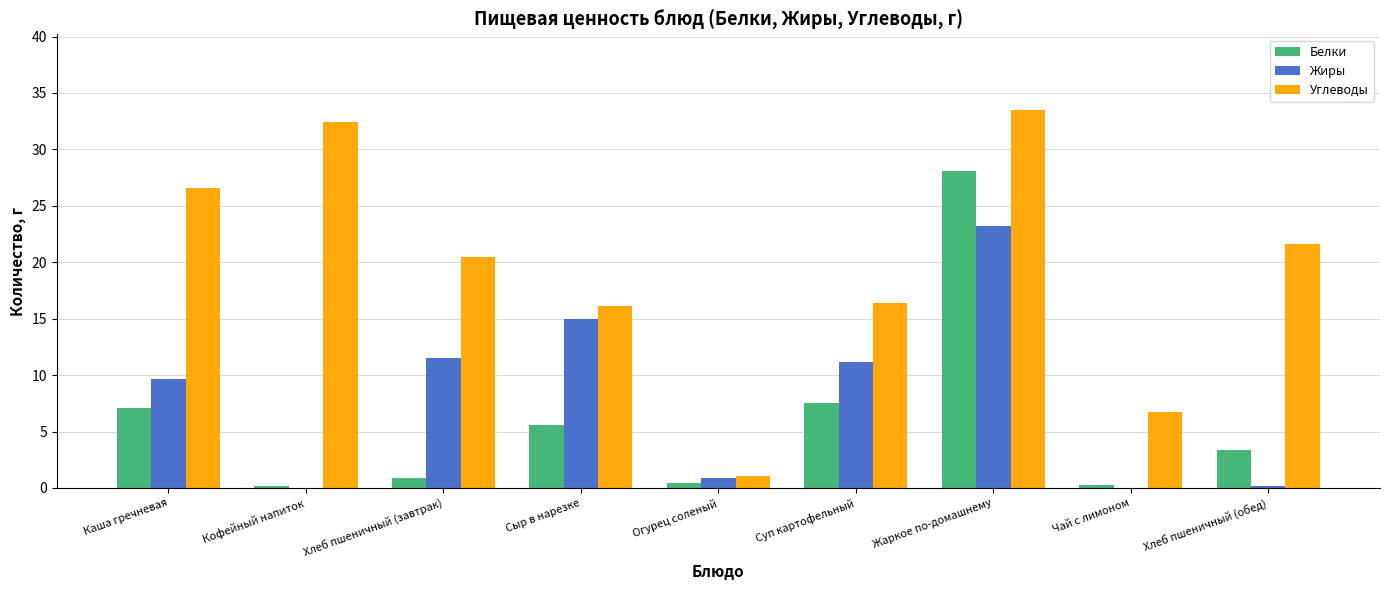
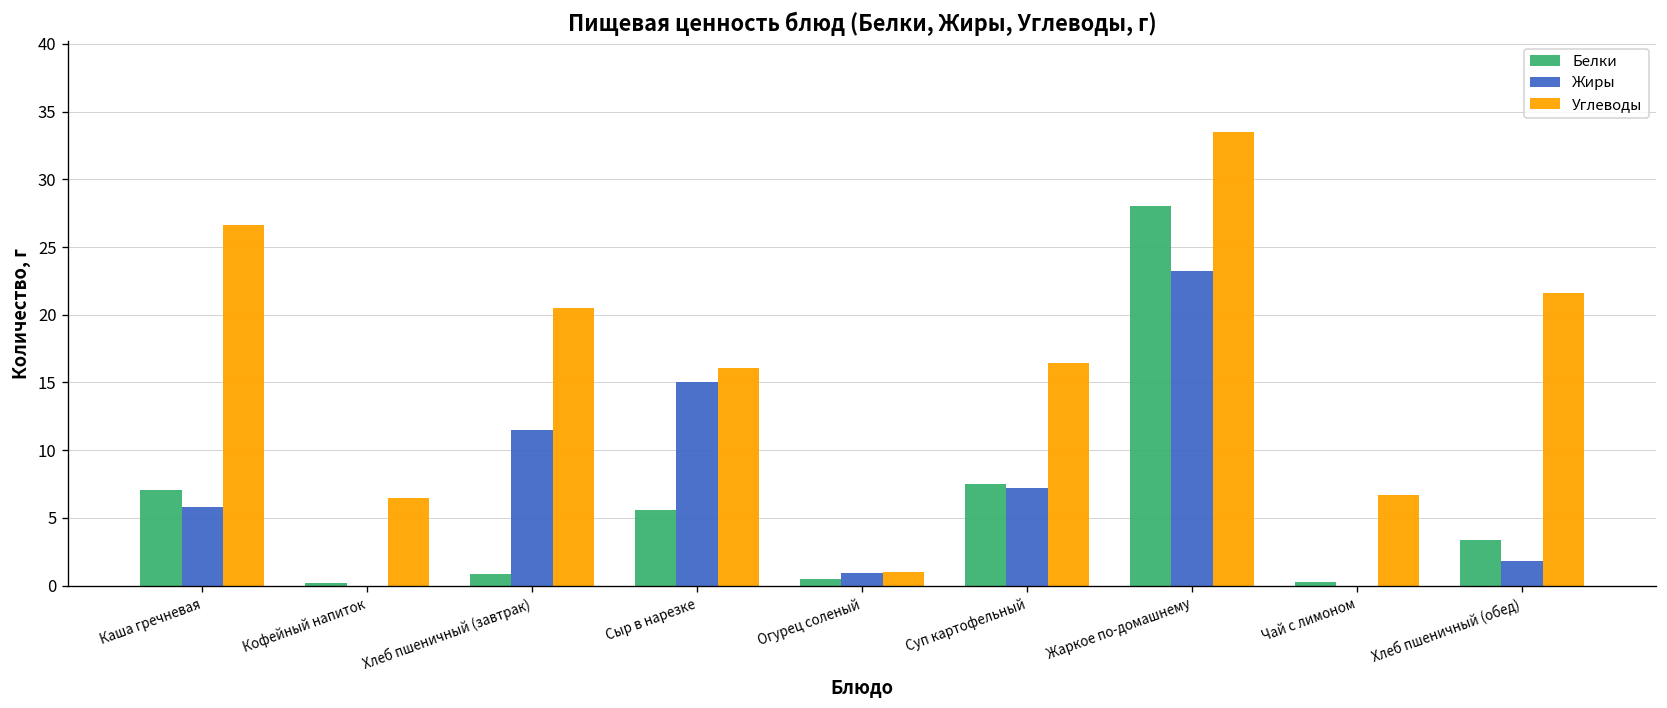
  {
    "Белки": {
      "Каша гречневая": 7.1,
      "Хлеб пшеничный (завтрак)": 0.9,
      "Сыр в нарезке": 5.6,
      "Огурец соленый": 0.5,
      "Суп картофельный": 7.5,
      "Жаркое по-домашнему": 28.1,
      "Чай с лимоном": 0.3,
      "Хлеб пшеничный (обед)": 3.4
    },
    "Жиры": {
-     "Каша гречневая": 9.7,
+     "Каша гречневая": 5.8,
      "Кофейный напиток": 0.0,
      "Хлеб пшеничный (завтрак)": 11.5,
      "Сыр в нарезке": 15.0,
      "Огурец соленый": 0.9,
-     "Суп картофельный": 11.2,
+     "Суп картофельный": 7.2,
      "Жаркое по-домашнему": 23.2,
      "Чай с лимоном": 0.0,
-     "Хлеб пшеничный (обед)": 0.2
+     "Хлеб пшеничный (обед)": 1.8
    },
    "Углеводы": {
      "Каша гречневая": 26.6,
-     "Кофейный напиток": 32.4,
+     "Кофейный напиток": 6.5,
      "Хлеб пшеничный (завтрак)": 20.5,
      "Сыр в нарезке": 16.1,
      "Огурец соленый": 1.0,
      "Суп картофельный": 16.4,
      "Жаркое по-домашнему": 33.5,
      "Чай с лимоном": 6.7,
      "Хлеб пшеничный (обед)": 21.6
    }
  }
